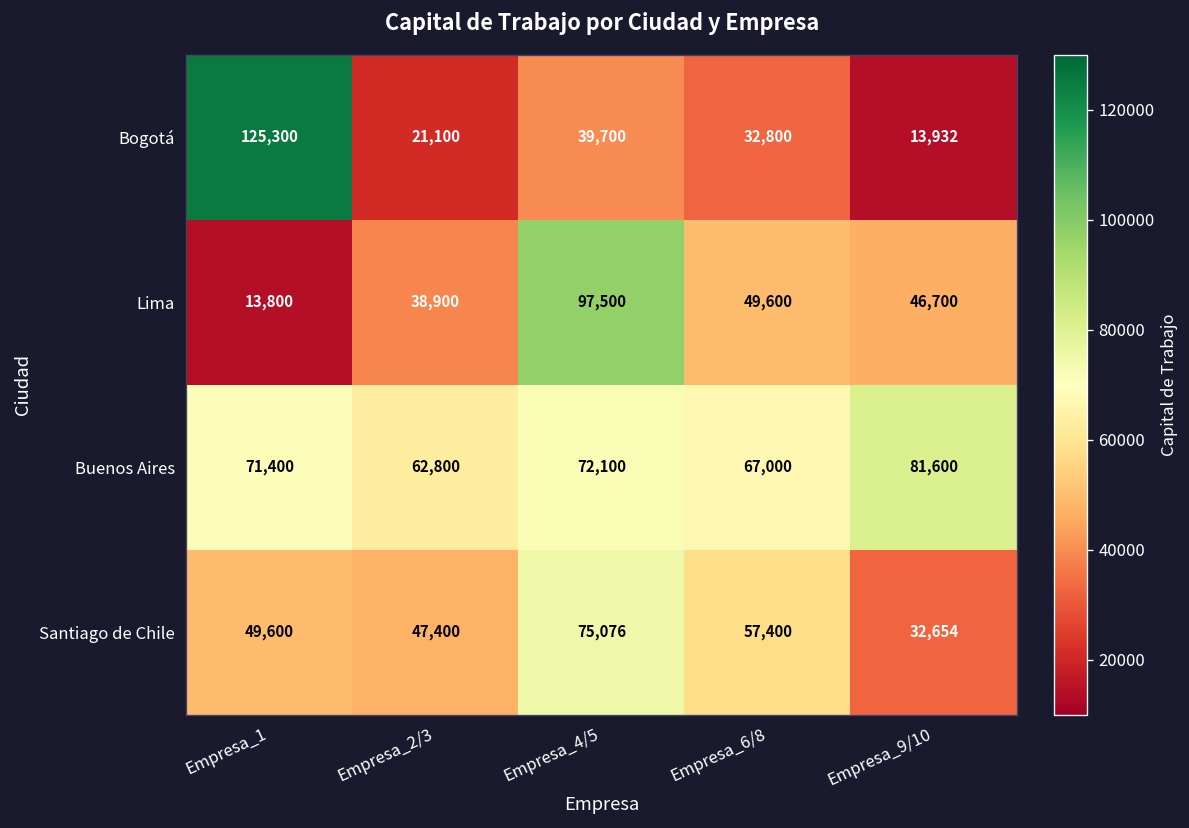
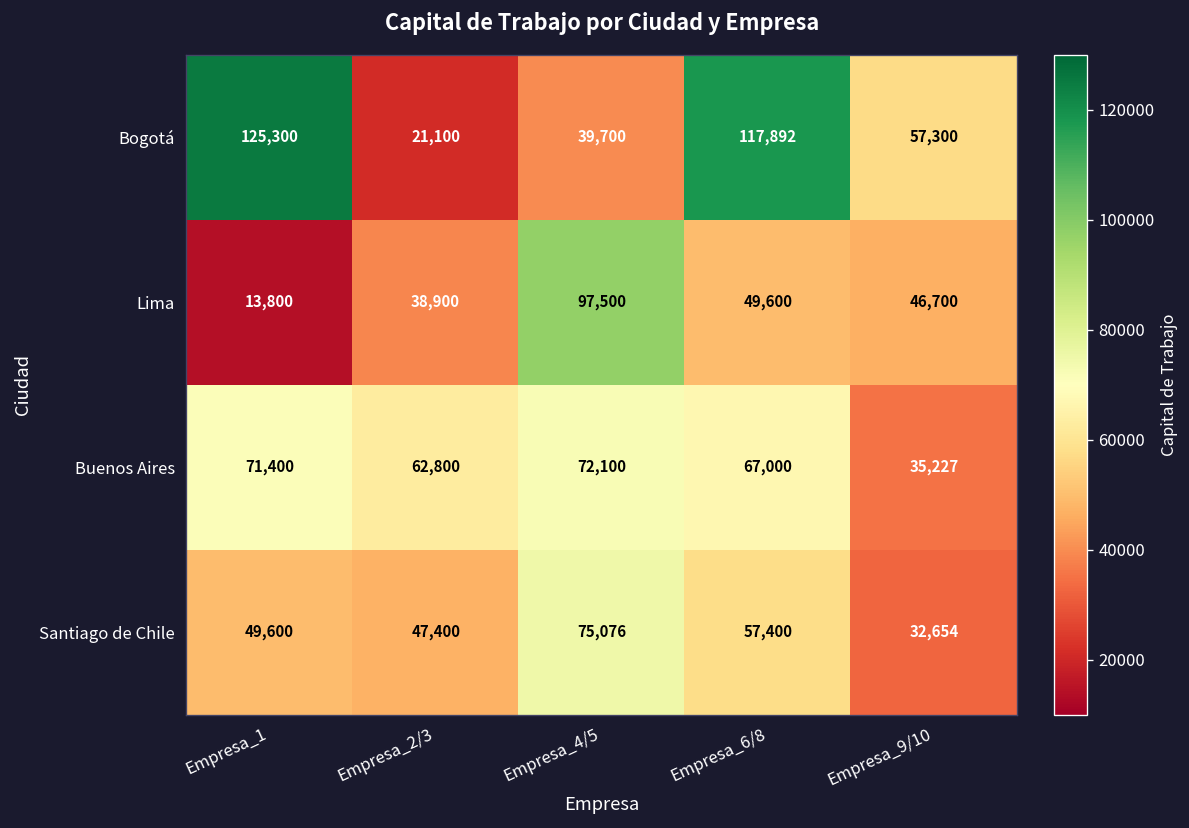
  {
    "Bogotá": {
      "Empresa_1": "125,300",
      "Empresa_2/3": "21,100",
      "Empresa_4/5": "39,700",
-     "Empresa_6/8": "32,800",
-     "Empresa_9/10": "13,932"
+     "Empresa_6/8": "117,892",
+     "Empresa_9/10": "57,300"
    },
    "Lima": {
      "Empresa_1": "13,800",
      "Empresa_2/3": "38,900",
      "Empresa_4/5": "97,500",
      "Empresa_6/8": "49,600",
      "Empresa_9/10": "46,700"
    },
    "Buenos Aires": {
      "Empresa_1": "71,400",
      "Empresa_2/3": "62,800",
      "Empresa_4/5": "72,100",
      "Empresa_6/8": "67,000",
-     "Empresa_9/10": "81,600"
+     "Empresa_9/10": "35,227"
    },
    "Santiago de Chile": {
      "Empresa_1": "49,600",
      "Empresa_2/3": "47,400",
      "Empresa_4/5": "75,076",
      "Empresa_6/8": "57,400",
      "Empresa_9/10": "32,654"
    }
  }
